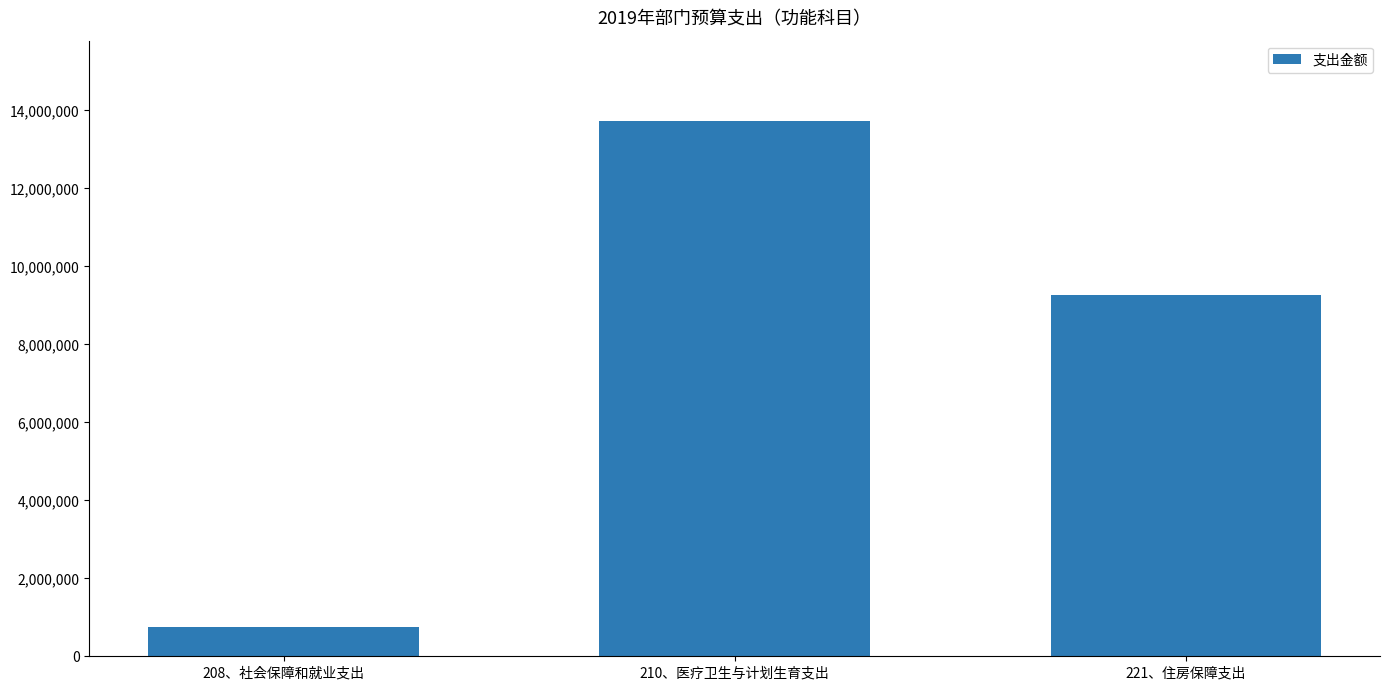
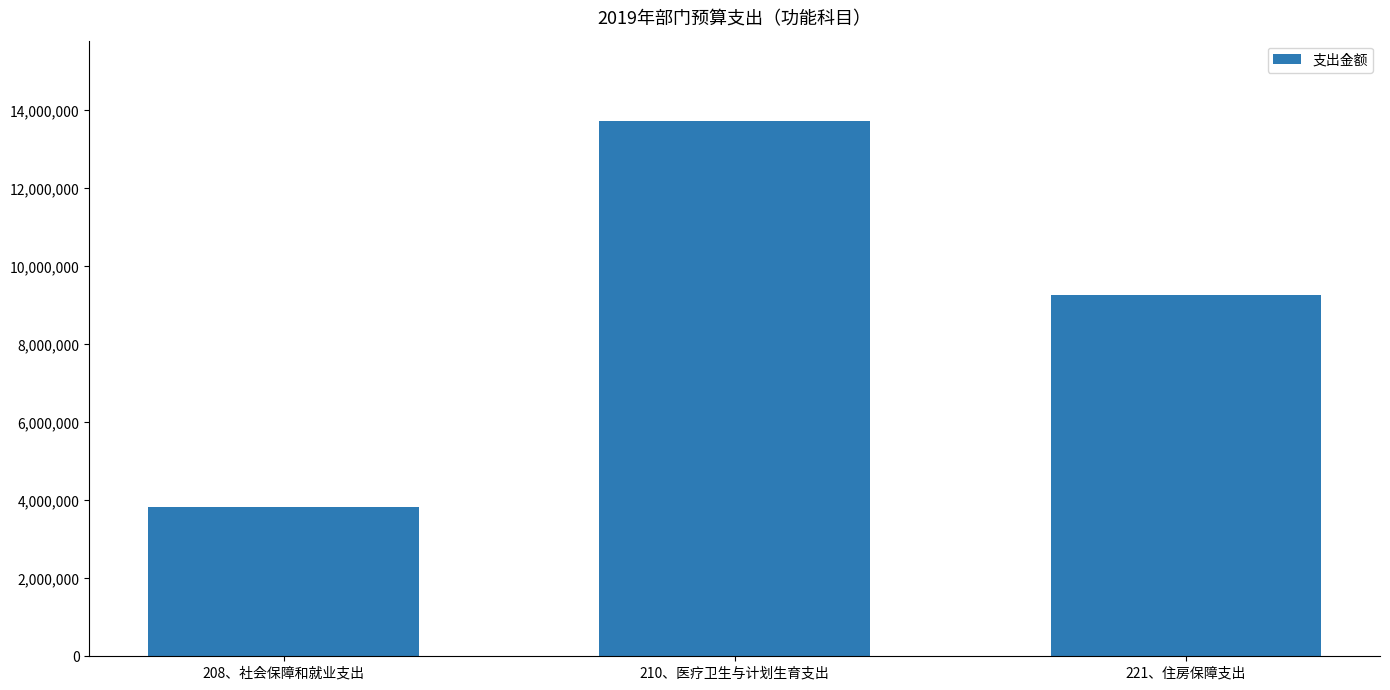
  {
-   "208、社会保障和就业支出": "800,000",
+   "208、社会保障和就业支出": "3,800,000",
    "210、医疗卫生与计划生育支出": "13,700,000",
    "221、住房保障支出": "9,300,000"
  }
